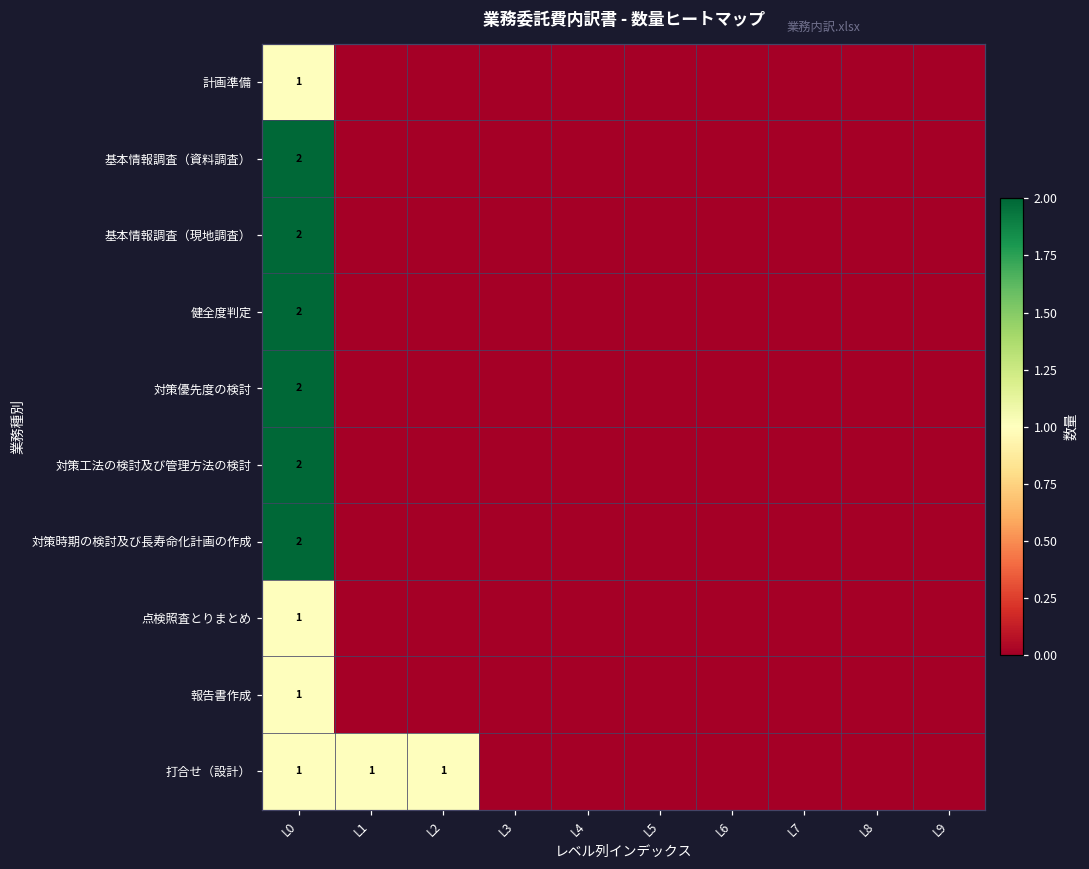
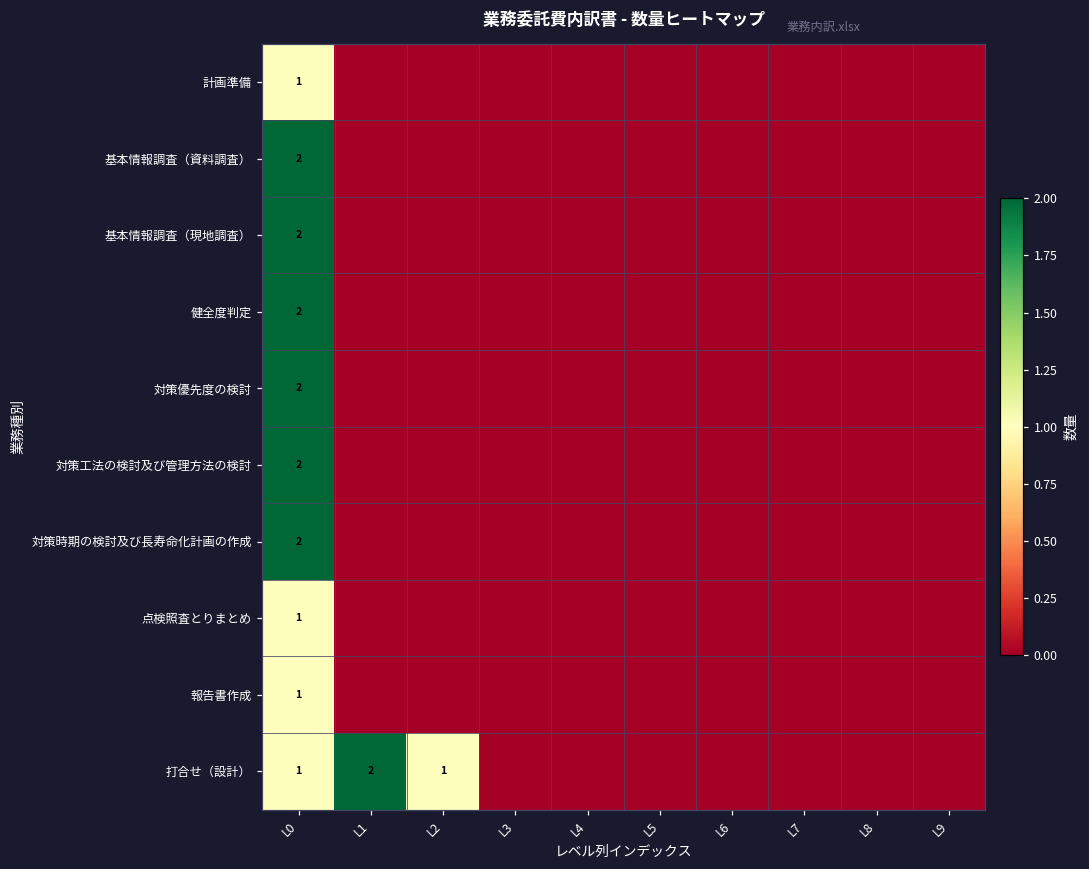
  {
    "計画準備": {
      "L0": 1
    },
    "基本情報調査（資料調査）": {
      "L0": 2
    },
    "基本情報調査（現地調査）": {
      "L0": 2
    },
    "健全度判定": {
      "L0": 2
    },
    "対策優先度の検討": {
      "L0": 2
    },
    "対策工法の検討及び管理方法の検討": {
      "L0": 2
    },
    "対策時期の検討及び長寿命化計画の作成": {
      "L0": 2
    },
    "点検照査とりまとめ": {
      "L0": 1
    },
    "報告書作成": {
      "L0": 1
    },
    "打合せ（設計）": {
      "L0": 1,
-     "L1": 1,
+     "L1": 2,
      "L2": 1
    }
  }
